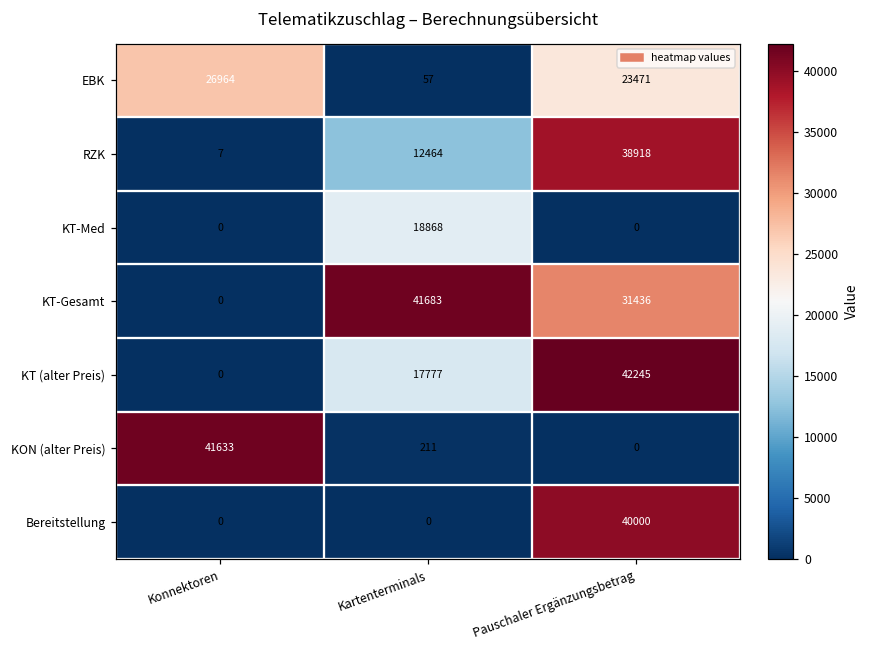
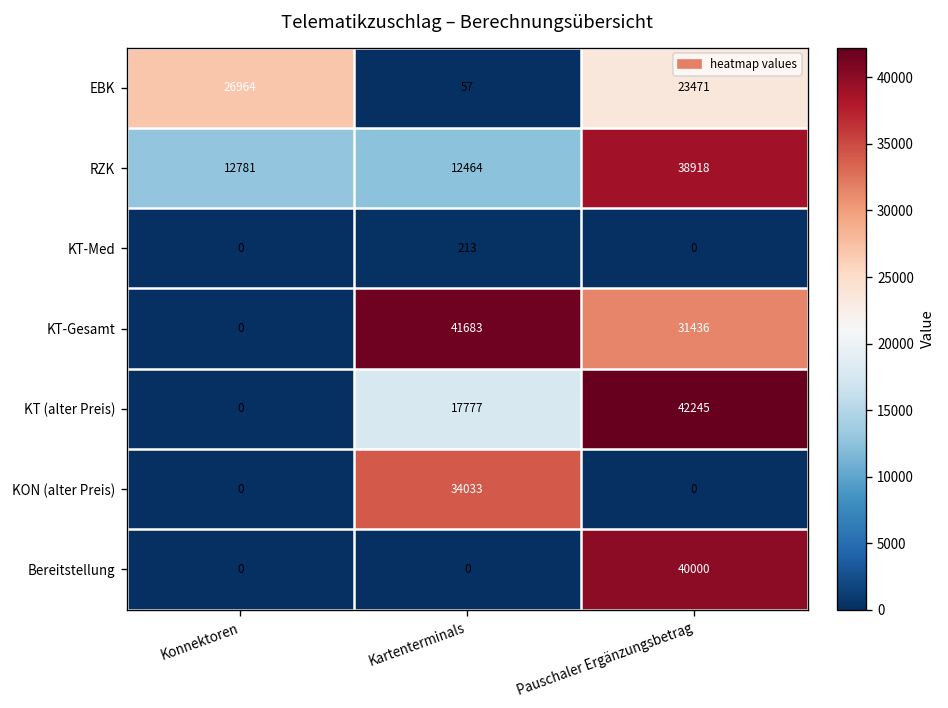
  {
    "EBK": {
      "Konnektoren": 26964,
      "Kartenterminals": 57,
      "Pauschaler Ergänzungsbetrag": 23471
    },
    "RZK": {
-     "Konnektoren": 7,
+     "Konnektoren": 12781,
      "Kartenterminals": 12464,
      "Pauschaler Ergänzungsbetrag": 38918
    },
    "KT-Med": {
      "Konnektoren": 0,
-     "Kartenterminals": 18868,
+     "Kartenterminals": 213,
      "Pauschaler Ergänzungsbetrag": 0
    },
    "KT-Gesamt": {
      "Konnektoren": 0,
      "Kartenterminals": 41683,
      "Pauschaler Ergänzungsbetrag": 31436
    },
    "KT (alter Preis)": {
      "Konnektoren": 0,
      "Kartenterminals": 17777,
      "Pauschaler Ergänzungsbetrag": 42245
    },
    "KON (alter Preis)": {
-     "Konnektoren": 41633,
-     "Kartenterminals": 211,
+     "Konnektoren": 0,
+     "Kartenterminals": 34033,
      "Pauschaler Ergänzungsbetrag": 0
    },
    "Bereitstellung": {
      "Konnektoren": 0,
      "Kartenterminals": 0,
      "Pauschaler Ergänzungsbetrag": 40000
    }
  }
